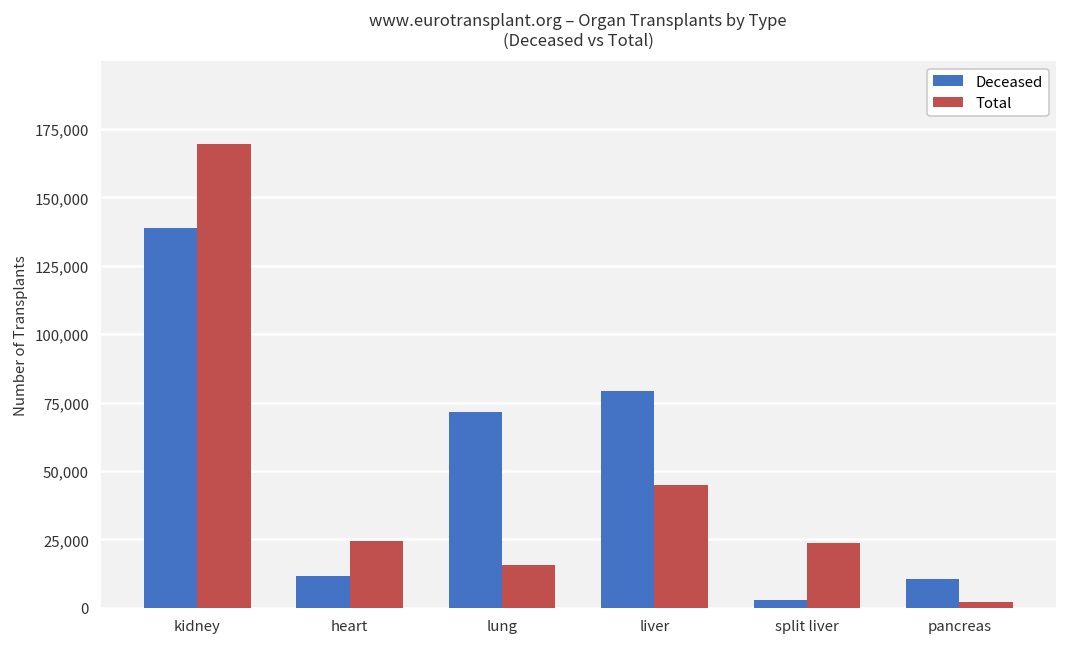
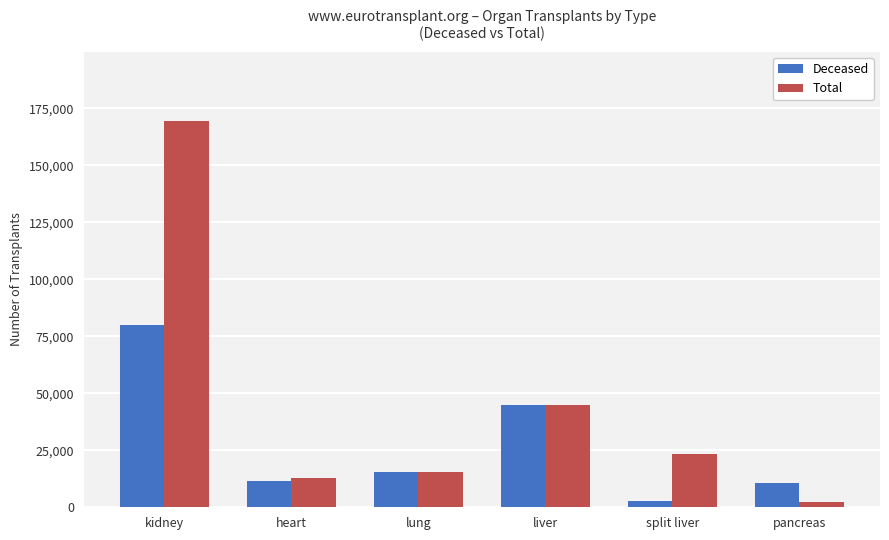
  {
    "Deceased": {
-     "kidney": "139,000",
+     "kidney": "80,000",
      "heart": "12,000",
-     "lung": "71,000",
-     "liver": "79,000",
+     "lung": "16,000",
+     "liver": "45,000",
      "split liver": "3,000",
      "pancreas": "11,000"
    },
    "Total": {
      "kidney": "169,000",
-     "heart": "24,000",
+     "heart": "13,000",
      "lung": "16,000",
      "liver": "45,000",
      "split liver": "24,000",
      "pancreas": "2,000"
    }
  }
